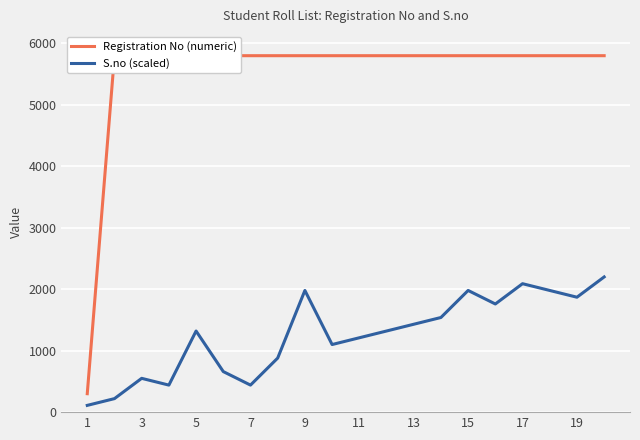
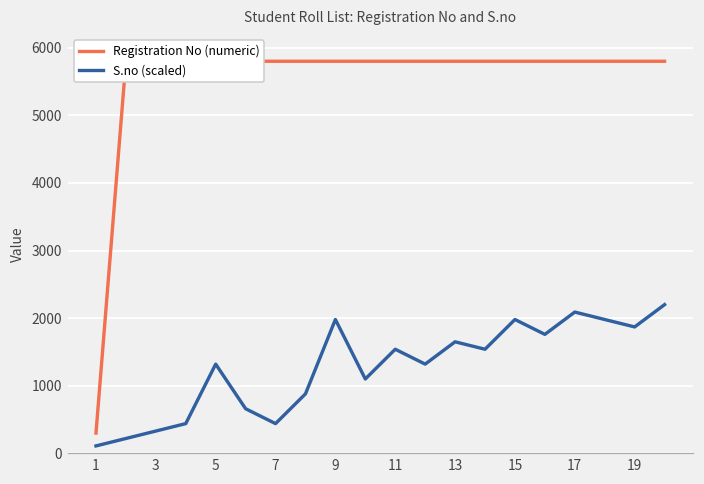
  {
    "Registration No (numeric)": {
      "1": 300,
      "7": 5800,
      "9": 5800,
      "11": 5800,
      "13": 5800,
      "15": 5800,
      "17": 5800,
      "19": 5800
    },
    "S.no (scaled)": {
      "1": 100,
-     "3": 600,
+     "3": 300,
      "5": 1300,
      "7": 400,
      "9": 2000,
-     "11": 1200,
-     "13": 1400,
+     "11": 1500,
+     "13": 1700,
      "15": 2000,
      "17": 2100,
      "19": 1900
    }
  }
